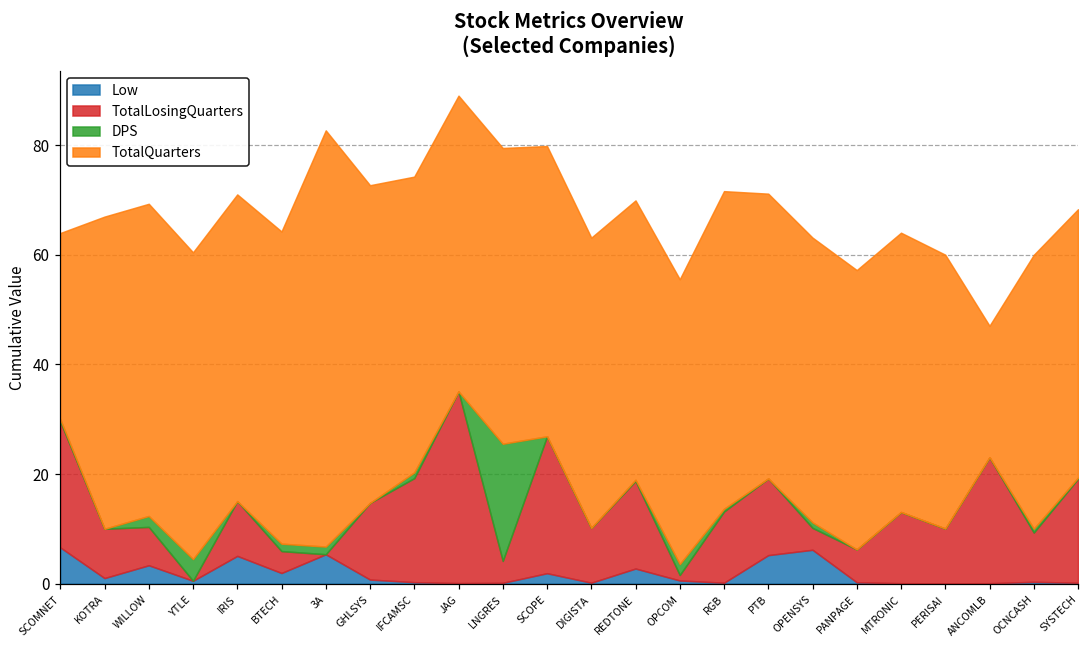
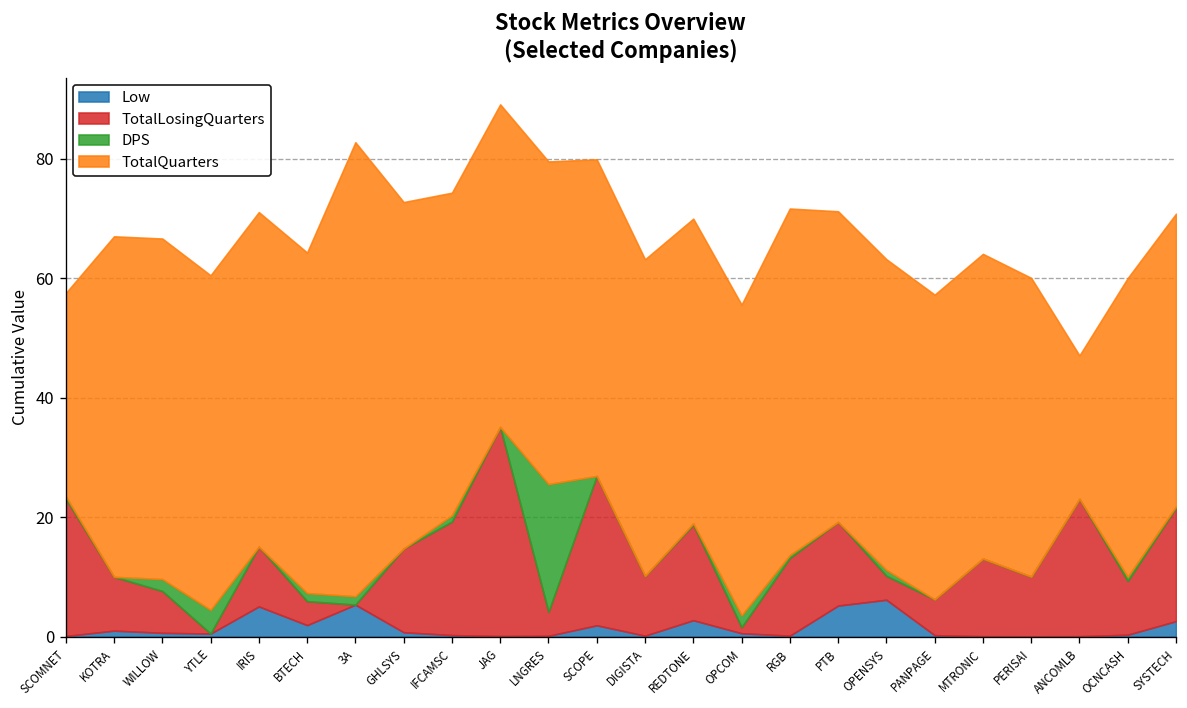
  {
    "Low": {
-     "SCOMNET": 7,
+     "SCOMNET": 0,
      "KOTRA": 1,
-     "WILLOW": 3,
+     "WILLOW": 1,
      "IRIS": 5,
      "BTECH": 2,
      "GHLSYS": 1,
      "SCOPE": 2,
      "REDTONE": 3,
      "OPCOM": 1,
      "PTB": 5,
      "OPENSYS": 6,
-     "SYSTECH": 0
+     "SYSTECH": 3
    },
    "TotalLosingQuarters": {
      "WILLOW": 7,
      "BTECH": 4,
      "IFCAMSC": 19,
      "LNGRES": 4,
      "OPCOM": 1,
      "OPENSYS": 4,
      "OCNCASH": 9
    },
    "DPS": {
      "WILLOW": 2,
      "YTLE": 4,
      "BTECH": 1,
      "3A": 1,
      "IFCAMSC": 1,
      "LNGRES": 21,
      "OPCOM": 2,
      "OPENSYS": 1,
      "OCNCASH": 1
    },
    "TotalQuarters": {
      "SCOMNET": 34,
      "KOTRA": 57,
      "WILLOW": 57,
      "YTLE": 56,
      "IRIS": 56,
      "BTECH": 57,
      "3A": 76,
      "GHLSYS": 58,
      "IFCAMSC": 54,
      "JAG": 54,
      "LNGRES": 54,
      "SCOPE": 53,
      "DIGISTA": 53,
      "REDTONE": 51,
      "OPCOM": 52,
      "RGB": 58,
      "PTB": 52,
      "OPENSYS": 52,
      "PANPAGE": 51,
      "MTRONIC": 51,
      "PERISAI": 50,
      "ANCOMLB": 24,
      "OCNCASH": 50,
      "SYSTECH": 49
    }
  }
